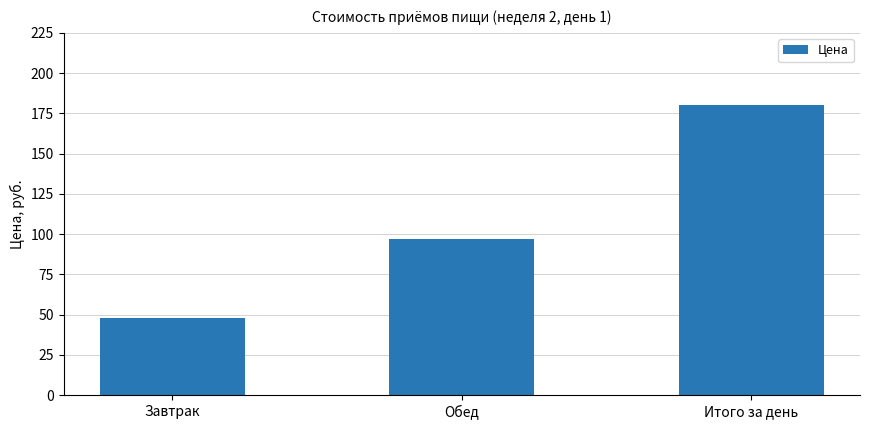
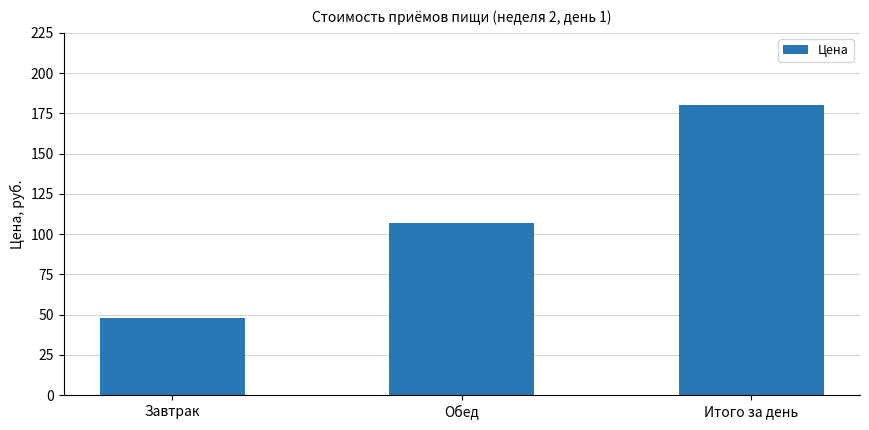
  {
    "Завтрак": 48,
-   "Обед": 97,
+   "Обед": 107,
    "Итого за день": 180
  }
